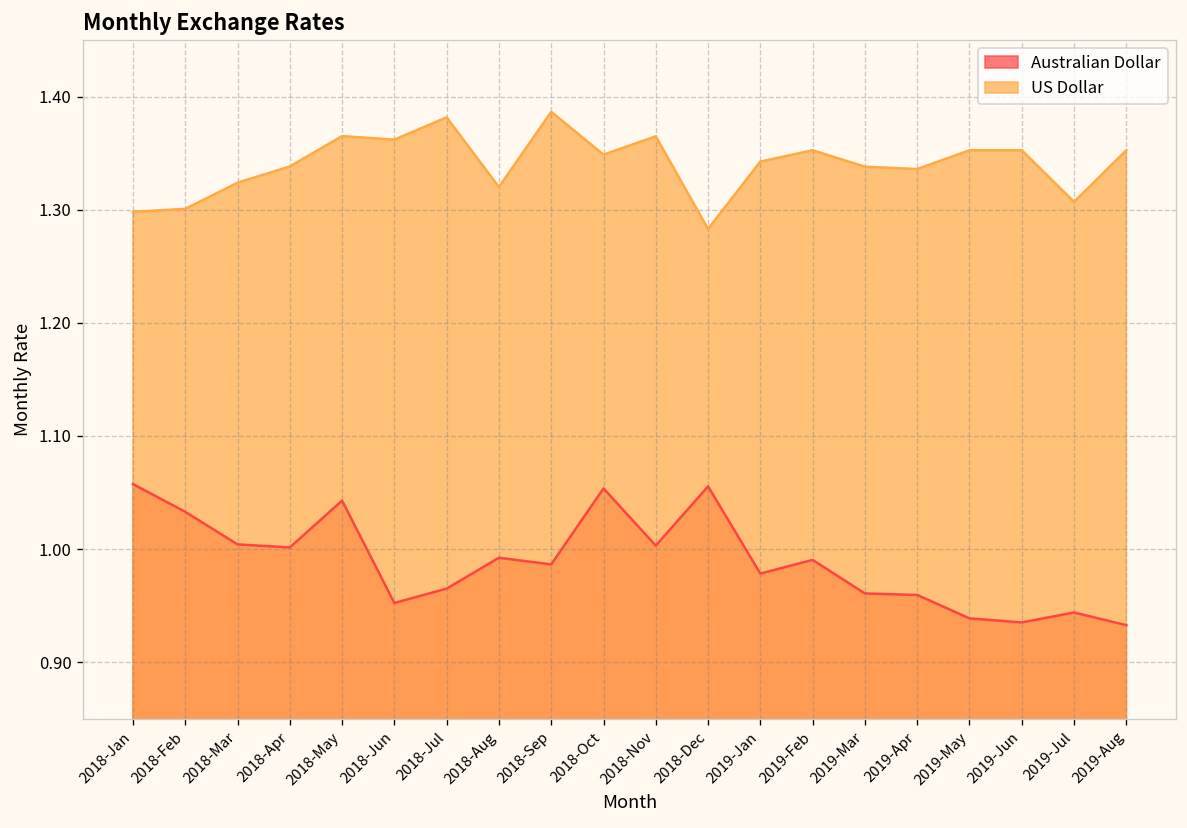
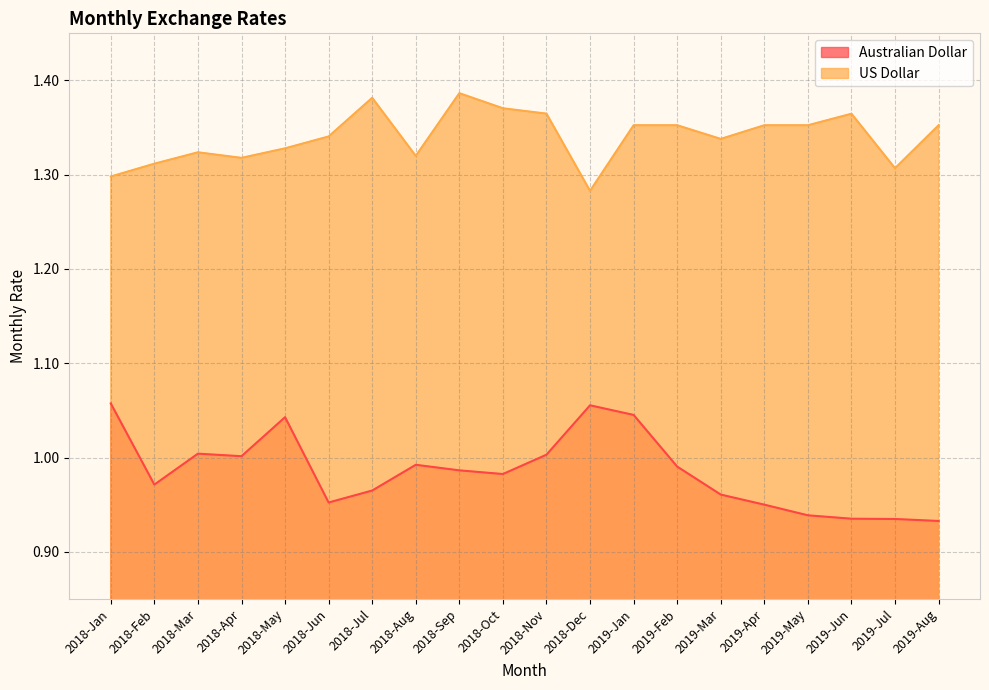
  {
    "Australian Dollar": {
      "2018-Jan": 1.06,
-     "2018-Feb": 1.03,
+     "2018-Feb": 0.97,
      "2018-Mar": 1.00,
      "2018-Apr": 1.00,
      "2018-May": 1.04,
      "2018-Jun": 0.95,
      "2018-Jul": 0.97,
      "2018-Aug": 0.99,
      "2018-Sep": 0.99,
-     "2018-Oct": 1.05,
+     "2018-Oct": 0.98,
      "2018-Nov": 1.00,
      "2018-Dec": 1.06,
-     "2019-Jan": 0.98,
+     "2019-Jan": 1.05,
      "2019-Feb": 0.99,
      "2019-Mar": 0.96,
-     "2019-Apr": 0.96,
+     "2019-Apr": 0.95,
      "2019-May": 0.94,
      "2019-Jun": 0.94,
-     "2019-Jul": 0.94,
+     "2019-Jul": 0.93,
      "2019-Aug": 0.93
    },
    "US Dollar": {
      "2018-Jan": 1.30,
-     "2018-Feb": 1.30,
+     "2018-Feb": 1.31,
      "2018-Mar": 1.32,
-     "2018-Apr": 1.34,
-     "2018-May": 1.37,
-     "2018-Jun": 1.36,
+     "2018-Apr": 1.32,
+     "2018-May": 1.33,
+     "2018-Jun": 1.34,
      "2018-Jul": 1.38,
      "2018-Aug": 1.32,
      "2018-Sep": 1.39,
-     "2018-Oct": 1.35,
+     "2018-Oct": 1.37,
      "2018-Nov": 1.36,
      "2018-Dec": 1.28,
-     "2019-Jan": 1.34,
+     "2019-Jan": 1.35,
      "2019-Feb": 1.35,
      "2019-Mar": 1.34,
-     "2019-Apr": 1.34,
+     "2019-Apr": 1.35,
      "2019-May": 1.35,
-     "2019-Jun": 1.35,
+     "2019-Jun": 1.36,
      "2019-Jul": 1.31,
      "2019-Aug": 1.35
    }
  }
